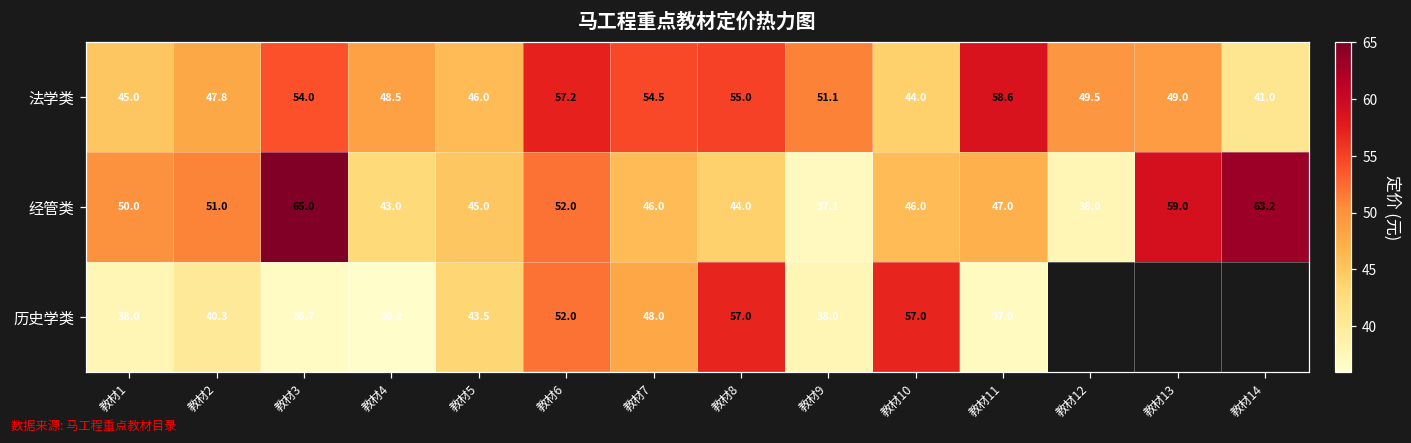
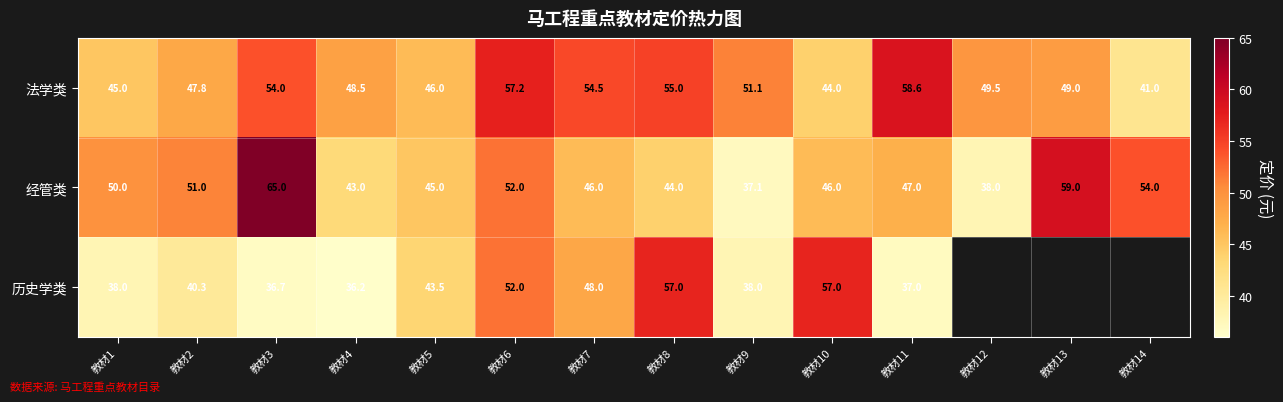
  {
    "法学类": {
      "教材1": 45.0,
      "教材2": 47.8,
      "教材3": 54.0,
      "教材4": 48.5,
      "教材5": 46.0,
      "教材6": 57.2,
      "教材7": 54.5,
      "教材8": 55.0,
      "教材9": 51.1,
      "教材10": 44.0,
      "教材11": 58.6,
      "教材12": 49.5,
      "教材13": 49.0,
      "教材14": 41.0
    },
    "经管类": {
      "教材1": 50.0,
      "教材2": 51.0,
      "教材3": 65.0,
      "教材4": 43.0,
      "教材5": 45.0,
      "教材6": 52.0,
      "教材7": 46.0,
      "教材8": 44.0,
      "教材9": 37.1,
      "教材10": 46.0,
      "教材11": 47.0,
      "教材12": 38.0,
      "教材13": 59.0,
-     "教材14": 63.2
+     "教材14": 54.0
    },
    "历史学类": {
      "教材1": 38.0,
      "教材2": 40.3,
      "教材3": 36.7,
      "教材4": 36.2,
      "教材5": 43.5,
      "教材6": 52.0,
      "教材7": 48.0,
      "教材8": 57.0,
      "教材9": 38.0,
      "教材10": 57.0,
      "教材11": 37.0
    }
  }
